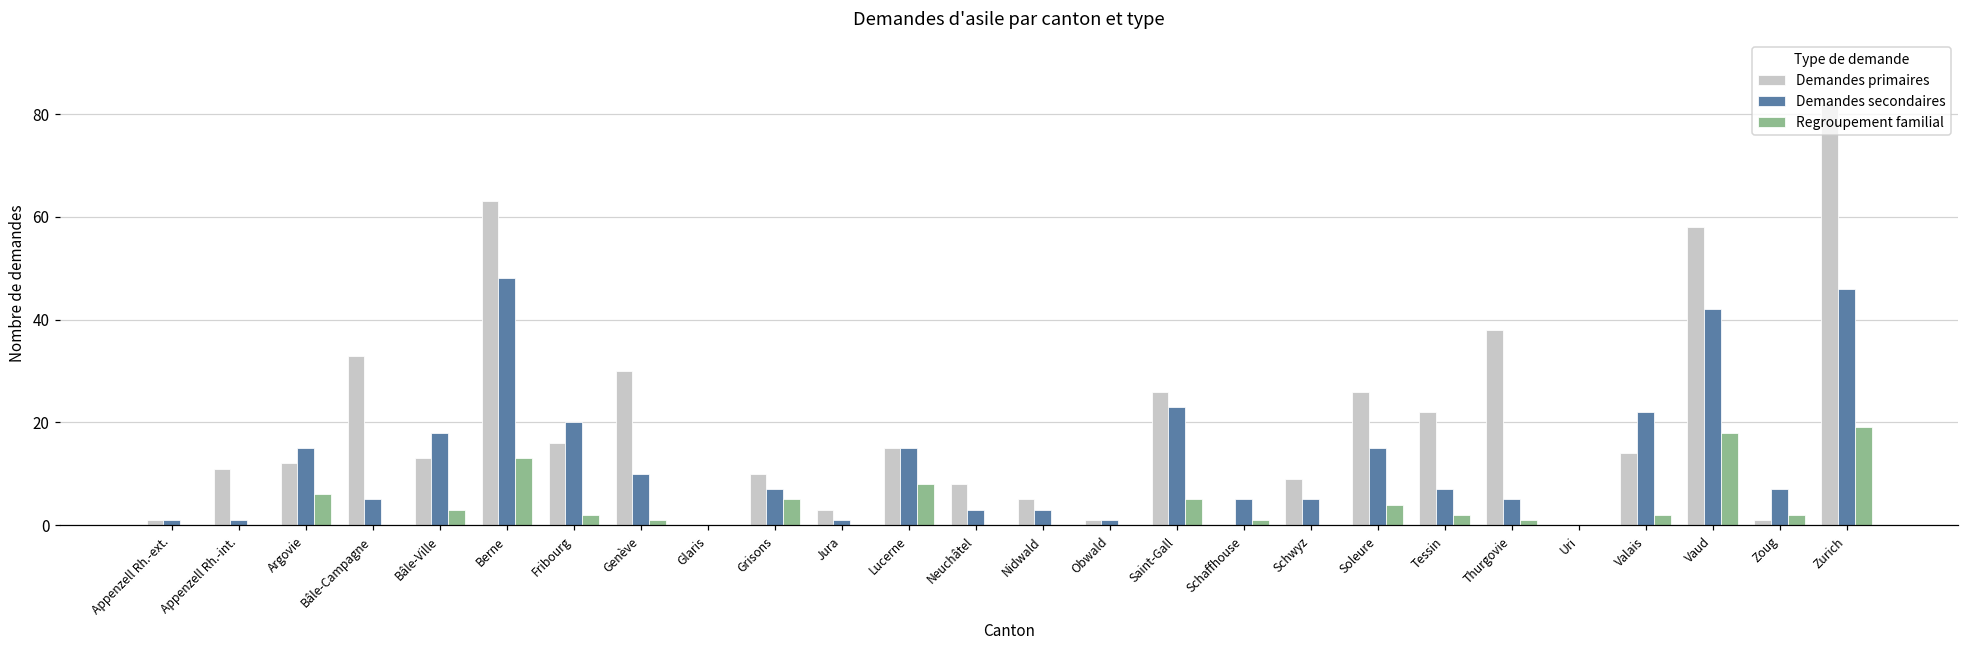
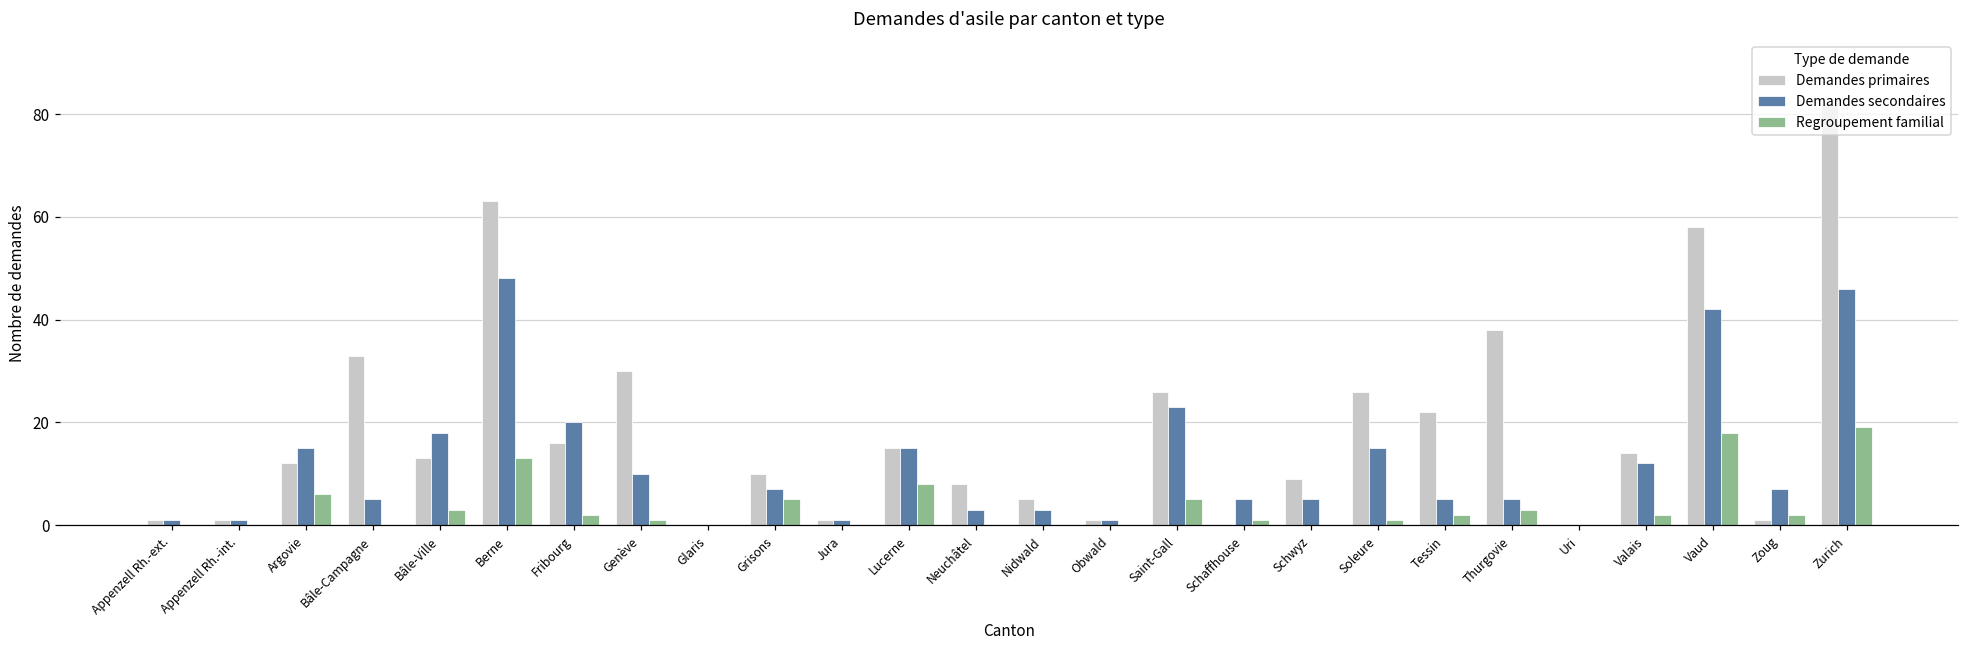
  {
    "Demandes primaires": {
      "Appenzell Rh.-ext.": 1,
-     "Appenzell Rh.-int.": 11,
+     "Appenzell Rh.-int.": 1,
      "Argovie": 12,
      "Bâle-Campagne": 33,
      "Bâle-Ville": 13,
      "Berne": 63,
      "Fribourg": 16,
      "Genève": 30,
      "Glaris": 0,
      "Grisons": 10,
-     "Jura": 3,
+     "Jura": 1,
      "Lucerne": 15,
      "Neuchâtel": 8,
      "Nidwald": 5,
      "Obwald": 1,
      "Saint-Gall": 26,
      "Schaffhouse": 0,
      "Schwyz": 9,
      "Soleure": 26,
      "Tessin": 22,
      "Thurgovie": 38,
      "Uri": 0,
      "Valais": 14,
      "Vaud": 58,
      "Zoug": 1
    },
    "Demandes secondaires": {
      "Appenzell Rh.-ext.": 1,
      "Appenzell Rh.-int.": 1,
      "Argovie": 15,
      "Bâle-Campagne": 5,
      "Bâle-Ville": 18,
      "Berne": 48,
      "Fribourg": 20,
      "Genève": 10,
      "Glaris": 0,
      "Grisons": 7,
      "Jura": 1,
      "Lucerne": 15,
      "Neuchâtel": 3,
      "Nidwald": 3,
      "Obwald": 1,
      "Saint-Gall": 23,
      "Schaffhouse": 5,
      "Schwyz": 5,
      "Soleure": 15,
-     "Tessin": 7,
+     "Tessin": 5,
      "Thurgovie": 5,
      "Uri": 0,
-     "Valais": 22,
+     "Valais": 12,
      "Vaud": 42,
      "Zoug": 7,
      "Zurich": 46
    },
    "Regroupement familial": {
      "Appenzell Rh.-ext.": 0,
      "Appenzell Rh.-int.": 0,
      "Argovie": 6,
      "Bâle-Campagne": 0,
      "Bâle-Ville": 3,
      "Berne": 13,
      "Fribourg": 2,
      "Genève": 1,
      "Glaris": 0,
      "Grisons": 5,
      "Jura": 0,
      "Lucerne": 8,
      "Neuchâtel": 0,
      "Nidwald": 0,
      "Obwald": 0,
      "Saint-Gall": 5,
      "Schaffhouse": 1,
      "Schwyz": 0,
-     "Soleure": 4,
+     "Soleure": 1,
      "Tessin": 2,
-     "Thurgovie": 1,
+     "Thurgovie": 3,
      "Uri": 0,
      "Valais": 2,
      "Vaud": 18,
      "Zoug": 2,
      "Zurich": 19
    }
  }
